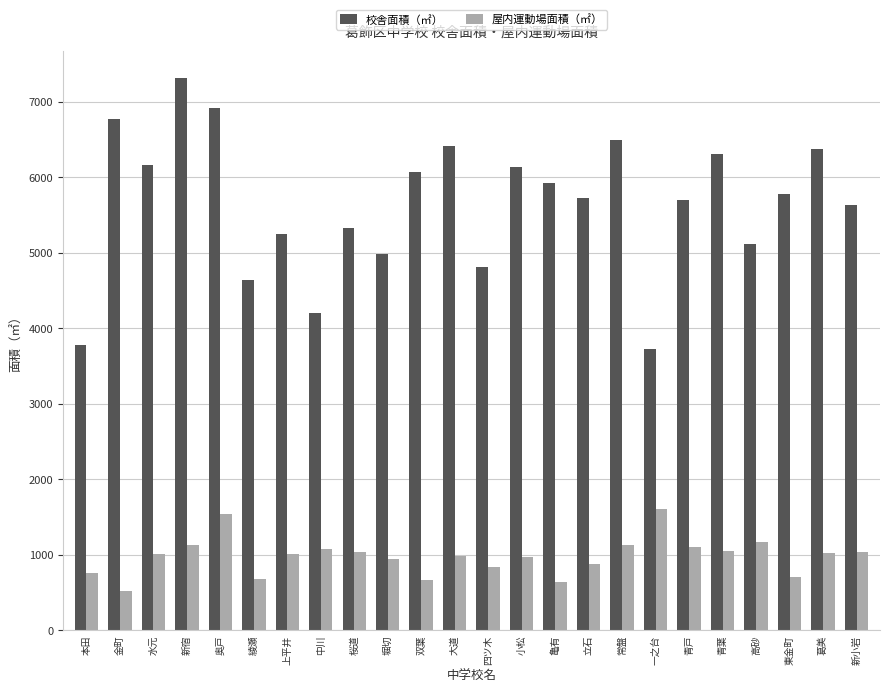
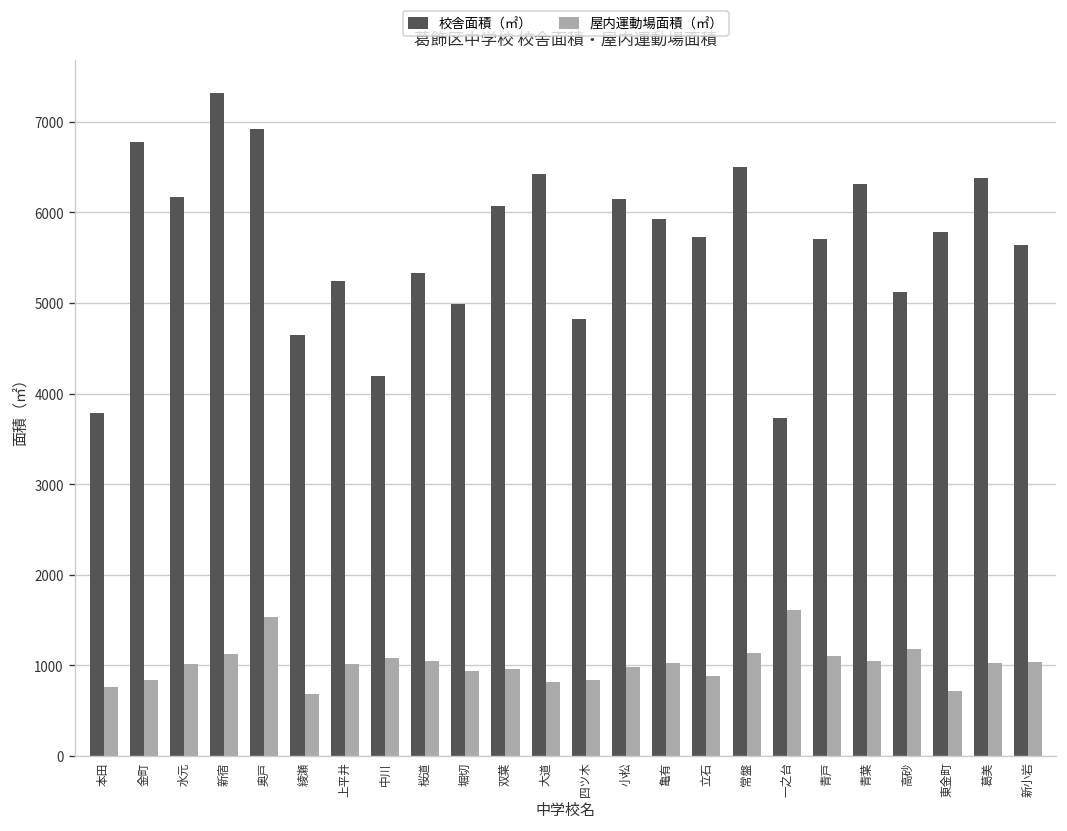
  {
    "校舎面積（㎡）": {
      "本田": 3800,
      "金町": 6800,
      "水元": 6200,
      "新宿": 7300,
      "奥戸": 6900,
      "綾瀬": 4600,
      "上平井": 5200,
      "中川": 4200,
      "桜道": 5300,
      "堀切": 5000,
      "双葉": 6100,
      "大道": 6400,
      "四ツ木": 4800,
      "小松": 6100,
      "亀有": 5900,
      "立石": 5700,
      "常盤": 6500,
      "一之台": 3700,
      "青戸": 5700,
      "青葉": 6300,
      "高砂": 5100,
      "東金町": 5800,
      "葛美": 6400,
      "新小岩": 5600
    },
    "屋内運動場面積（㎡）": {
      "本田": 800,
-     "金町": 500,
+     "金町": 800,
      "水元": 1000,
      "新宿": 1100,
      "奥戸": 1500,
      "綾瀬": 700,
      "上平井": 1000,
      "中川": 1100,
      "桜道": 1000,
      "堀切": 900,
-     "双葉": 700,
-     "大道": 1000,
+     "双葉": 1000,
+     "大道": 800,
      "四ツ木": 800,
      "小松": 1000,
-     "亀有": 600,
+     "亀有": 1000,
      "立石": 900,
      "常盤": 1100,
      "一之台": 1600,
      "青戸": 1100,
      "青葉": 1000,
      "高砂": 1200,
      "東金町": 700,
      "葛美": 1000,
      "新小岩": 1000
    }
  }
